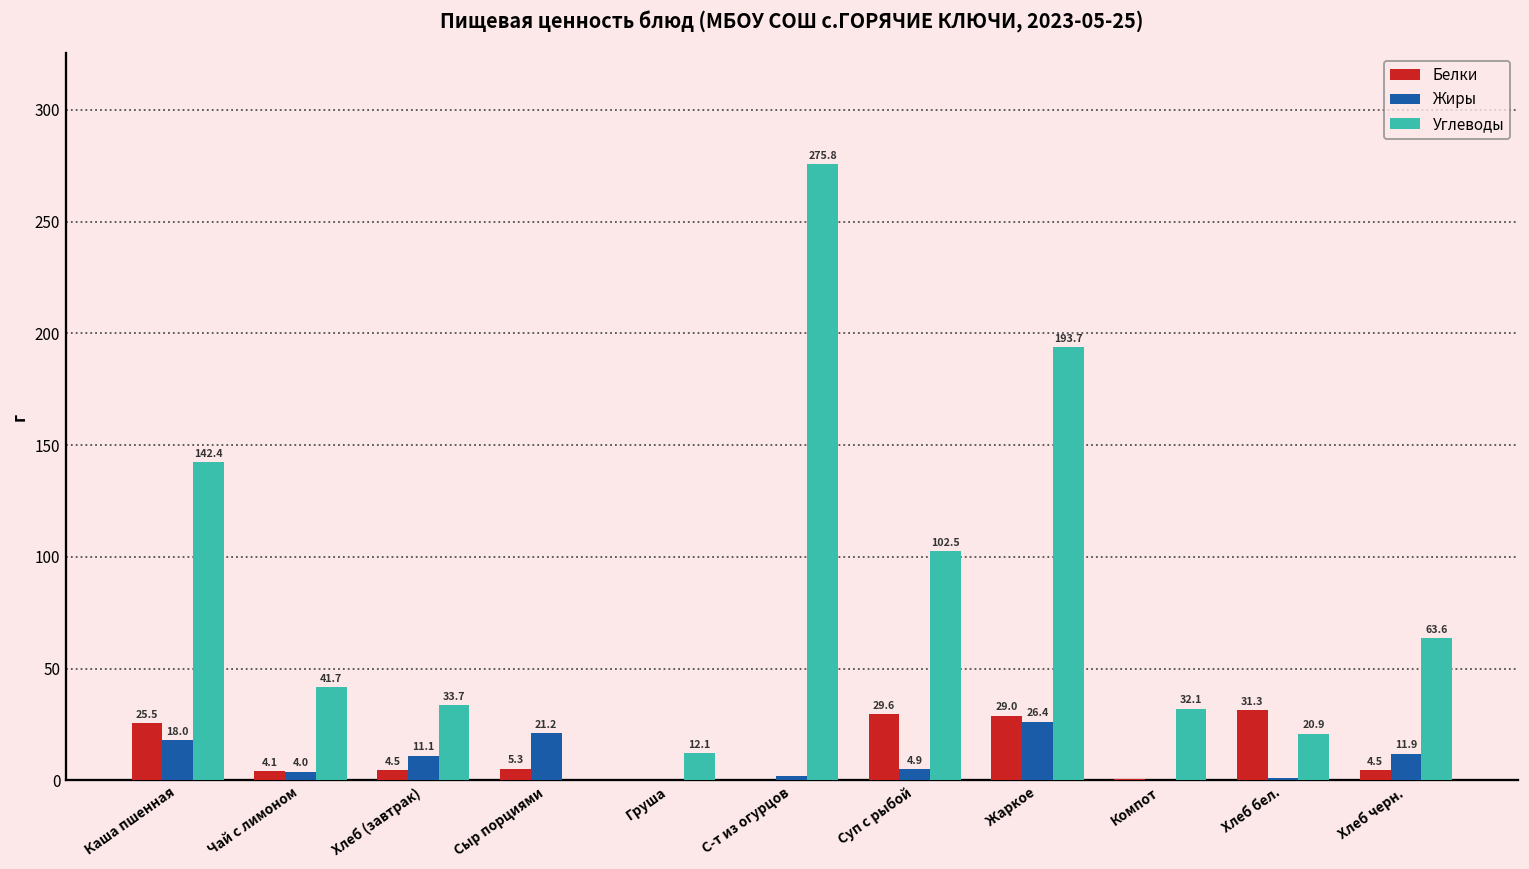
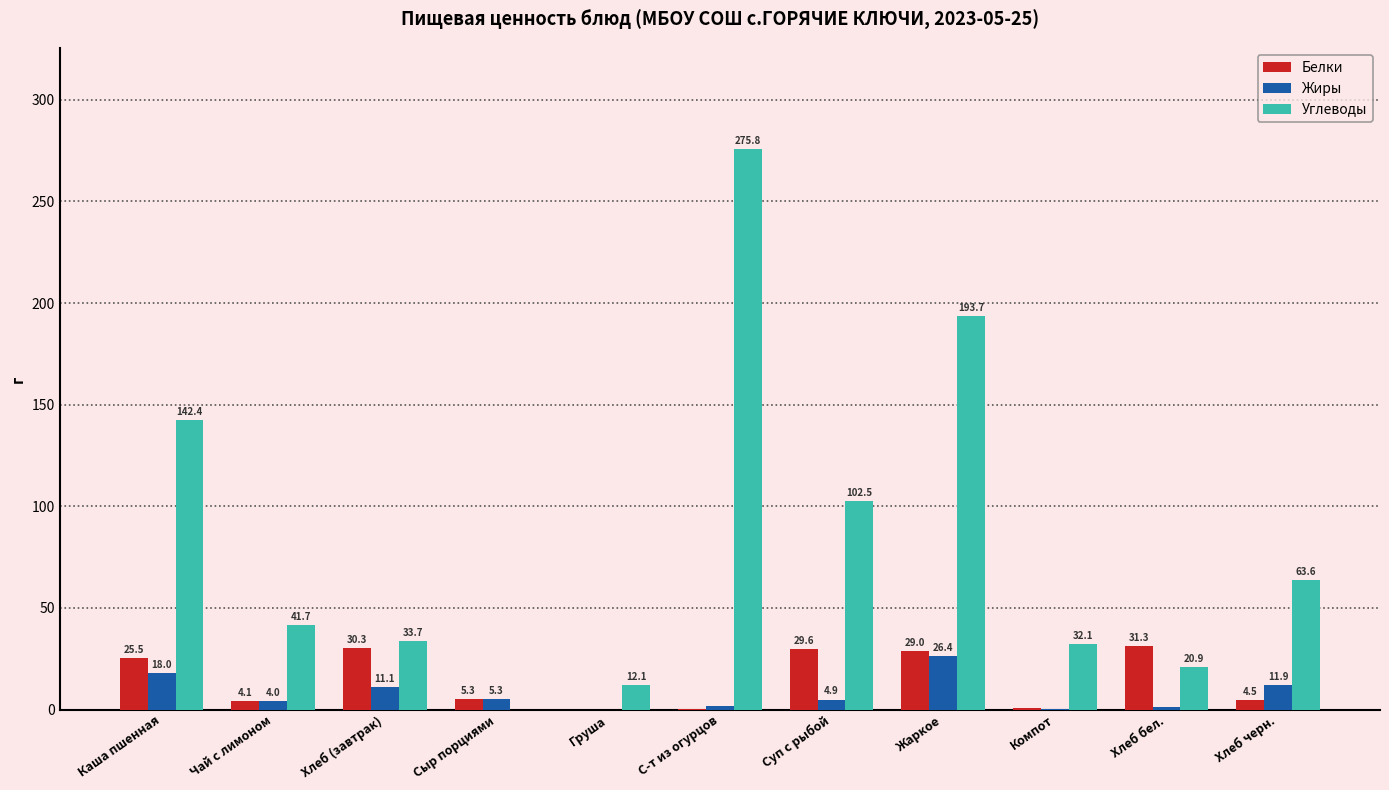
  {
    "Белки": {
      "Каша пшенная": 25.5,
      "Чай с лимоном": 4.1,
-     "Хлеб (завтрак)": 4.5,
+     "Хлеб (завтрак)": 30.3,
      "Сыр порциями": 5.3,
      "Суп с рыбой": 29.6,
      "Жаркое": 29.0,
      "Хлеб бел.": 31.3,
      "Хлеб черн.": 4.5
    },
    "Жиры": {
      "Каша пшенная": 18.0,
      "Чай с лимоном": 4.0,
      "Хлеб (завтрак)": 11.1,
-     "Сыр порциями": 21.2,
+     "Сыр порциями": 5.3,
      "Суп с рыбой": 4.9,
      "Жаркое": 26.4,
      "Хлеб черн.": 11.9
    },
    "Углеводы": {
      "Каша пшенная": 142.4,
      "Чай с лимоном": 41.7,
      "Хлеб (завтрак)": 33.7,
      "Груша": 12.1,
      "С-т из огурцов": 275.8,
      "Суп с рыбой": 102.5,
      "Жаркое": 193.7,
      "Компот": 32.1,
      "Хлеб бел.": 20.9,
      "Хлеб черн.": 63.6
    }
  }
